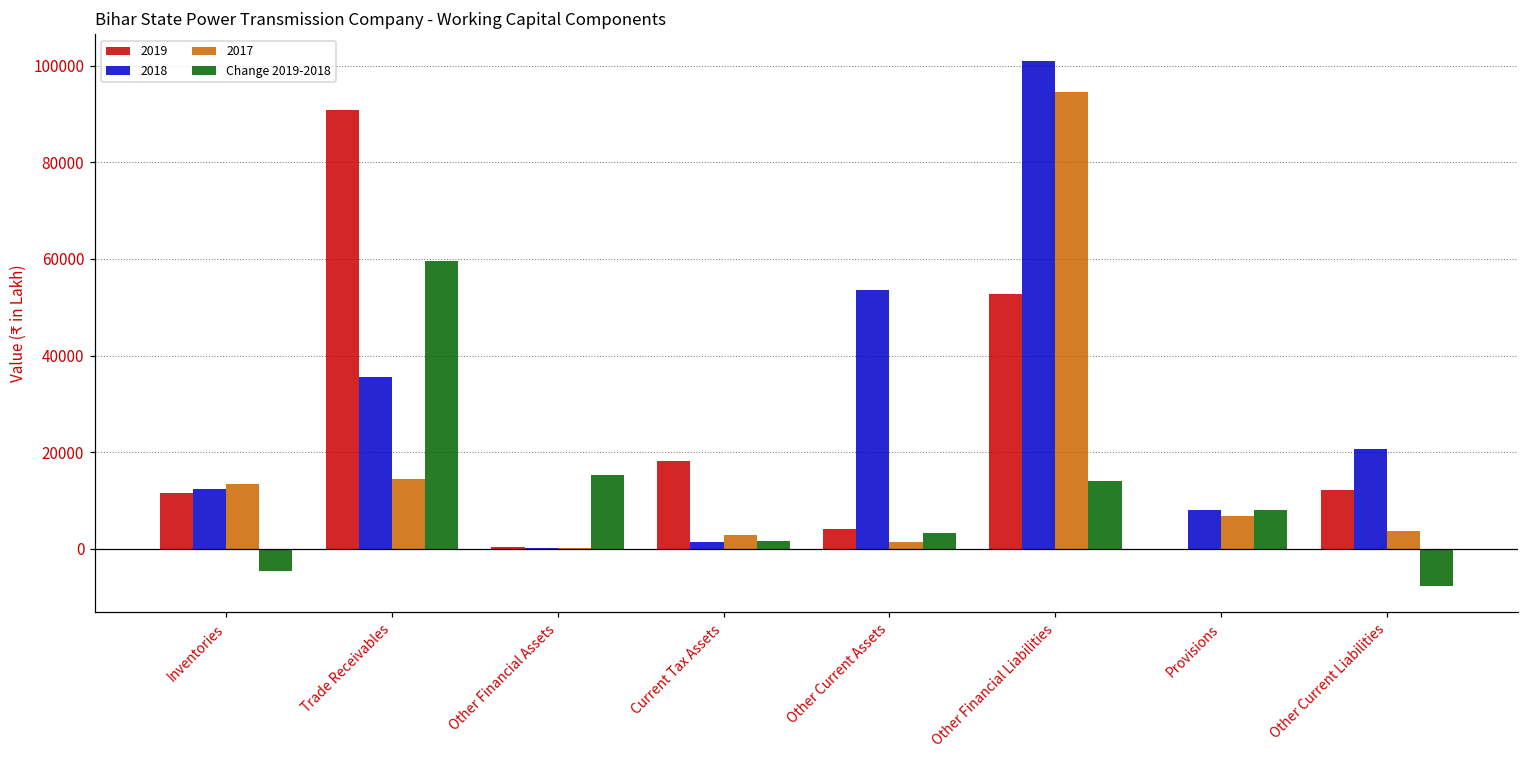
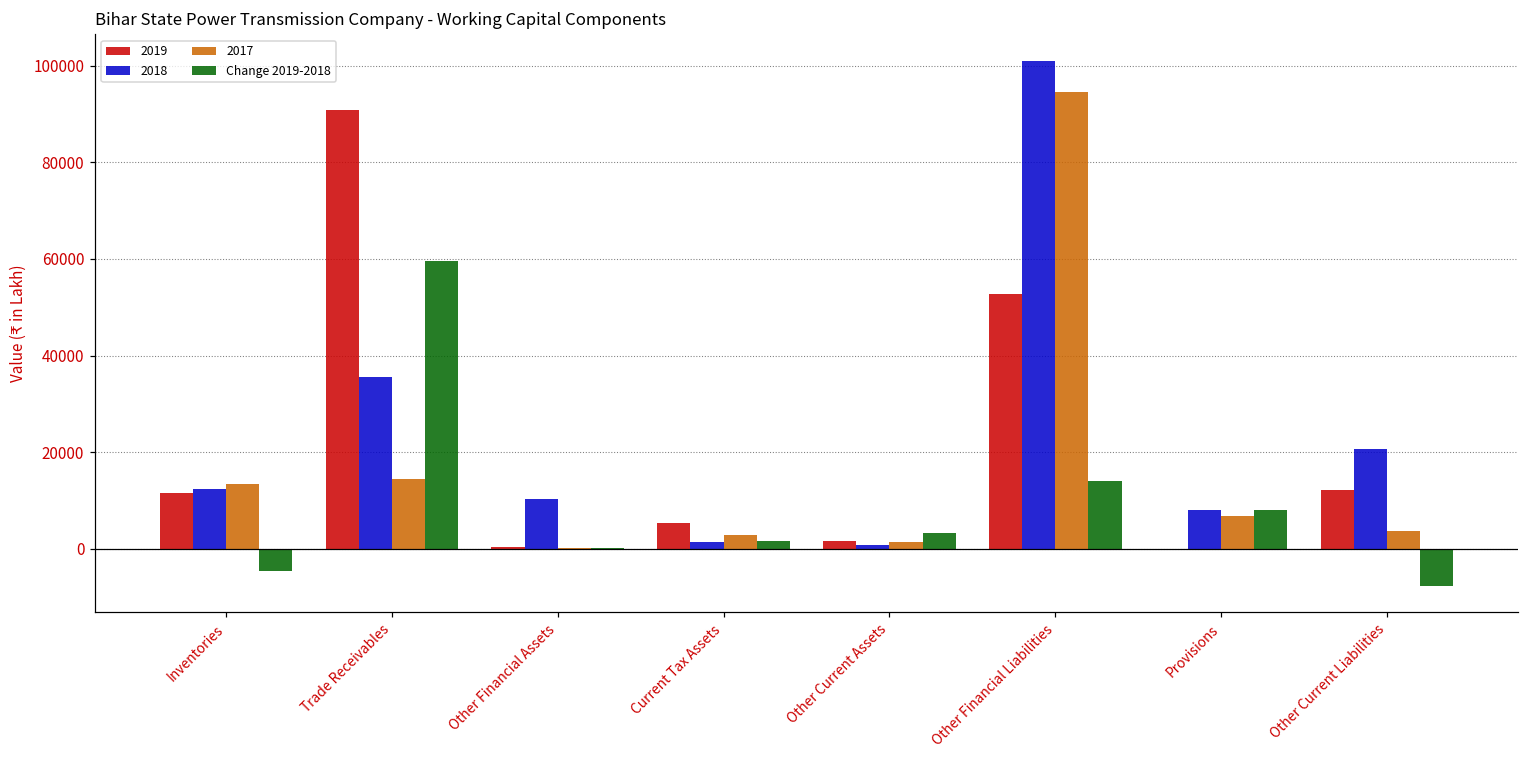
  {
    "2019": {
      "Inventories": 12000,
      "Trade Receivables": 91000,
-     "Current Tax Assets": 18000,
-     "Other Current Assets": 4000,
+     "Current Tax Assets": 5000,
+     "Other Current Assets": 2000,
      "Other Financial Liabilities": 53000,
      "Provisions": 0,
      "Other Current Liabilities": 12000
    },
    "2018": {
      "Inventories": 12000,
      "Trade Receivables": 35000,
-     "Other Financial Assets": 0,
+     "Other Financial Assets": 10000,
      "Current Tax Assets": 1000,
-     "Other Current Assets": 54000,
+     "Other Current Assets": 1000,
      "Other Financial Liabilities": 101000,
      "Provisions": 8000,
      "Other Current Liabilities": 21000
    },
    "2017": {
      "Inventories": 13000,
      "Trade Receivables": 15000,
      "Current Tax Assets": 3000,
      "Other Current Assets": 1000,
      "Other Financial Liabilities": 95000,
      "Provisions": 7000,
      "Other Current Liabilities": 4000
    },
    "Change 2019-2018": {
      "Inventories": -5000,
      "Trade Receivables": 60000,
-     "Other Financial Assets": 15000,
+     "Other Financial Assets": 0,
      "Current Tax Assets": 2000,
      "Other Current Assets": 3000,
      "Other Financial Liabilities": 14000,
      "Provisions": 8000,
      "Other Current Liabilities": -8000
    }
  }
